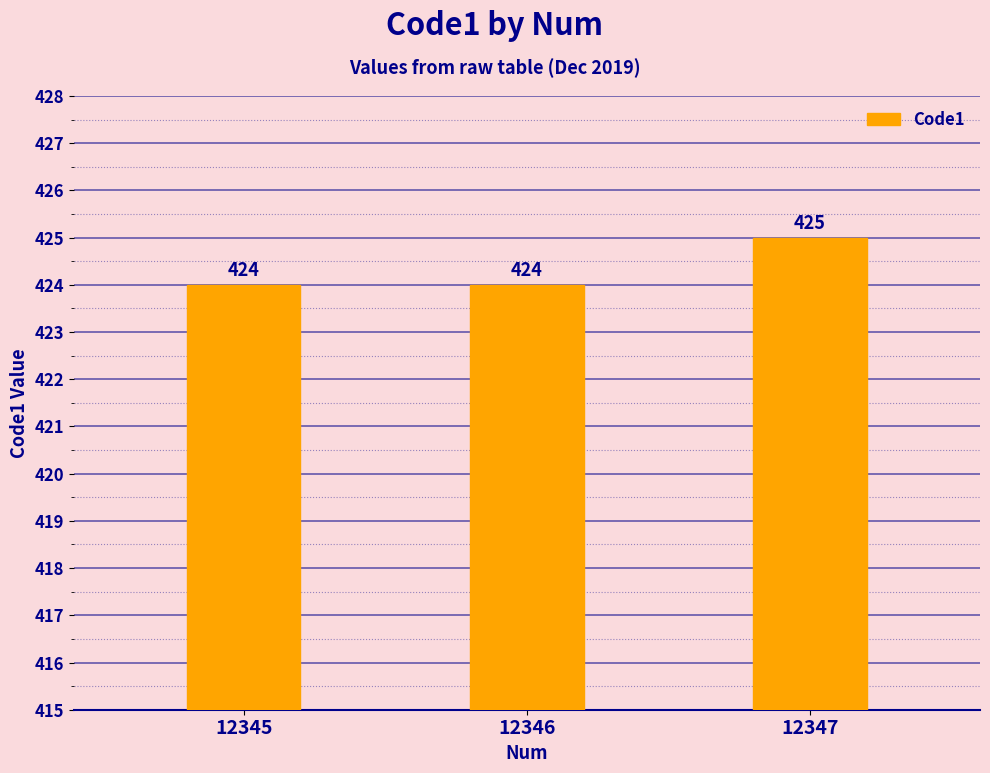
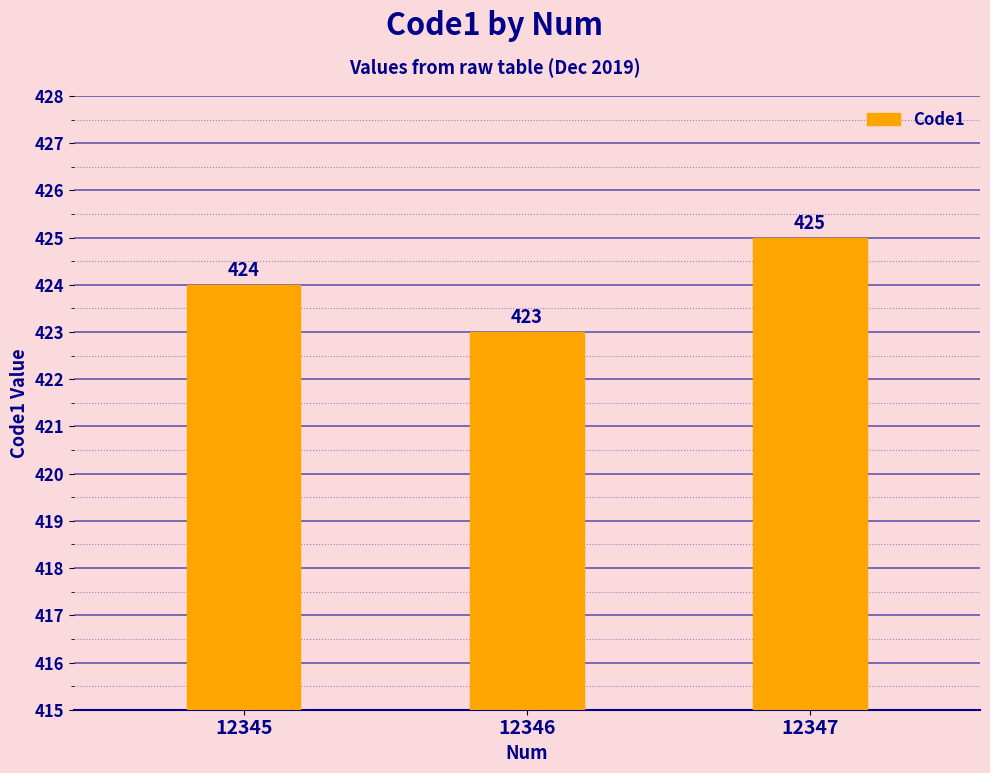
  {
    "12345": 424,
-   "12346": 424,
+   "12346": 423,
    "12347": 425
  }
